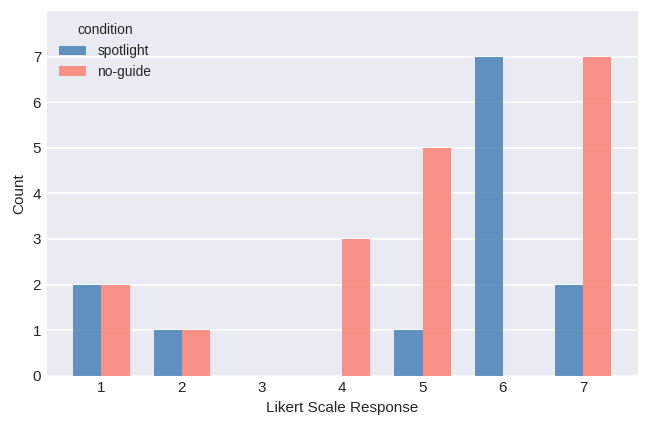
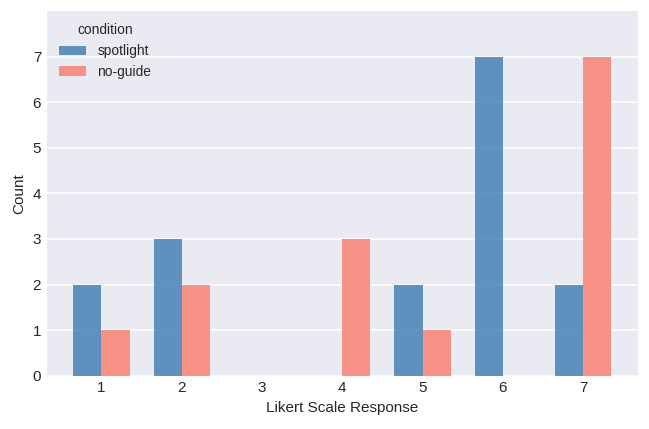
  {
    "spotlight": {
      "1": 2,
-     "2": 1,
+     "2": 3,
      "3": 0,
      "4": 0,
-     "5": 1,
+     "5": 2,
      "6": 7,
      "7": 2
    },
    "no-guide": {
-     "1": 2,
-     "2": 1,
+     "1": 1,
+     "2": 2,
      "3": 0,
      "4": 3,
-     "5": 5,
+     "5": 1,
      "6": 0,
      "7": 7
    }
  }
